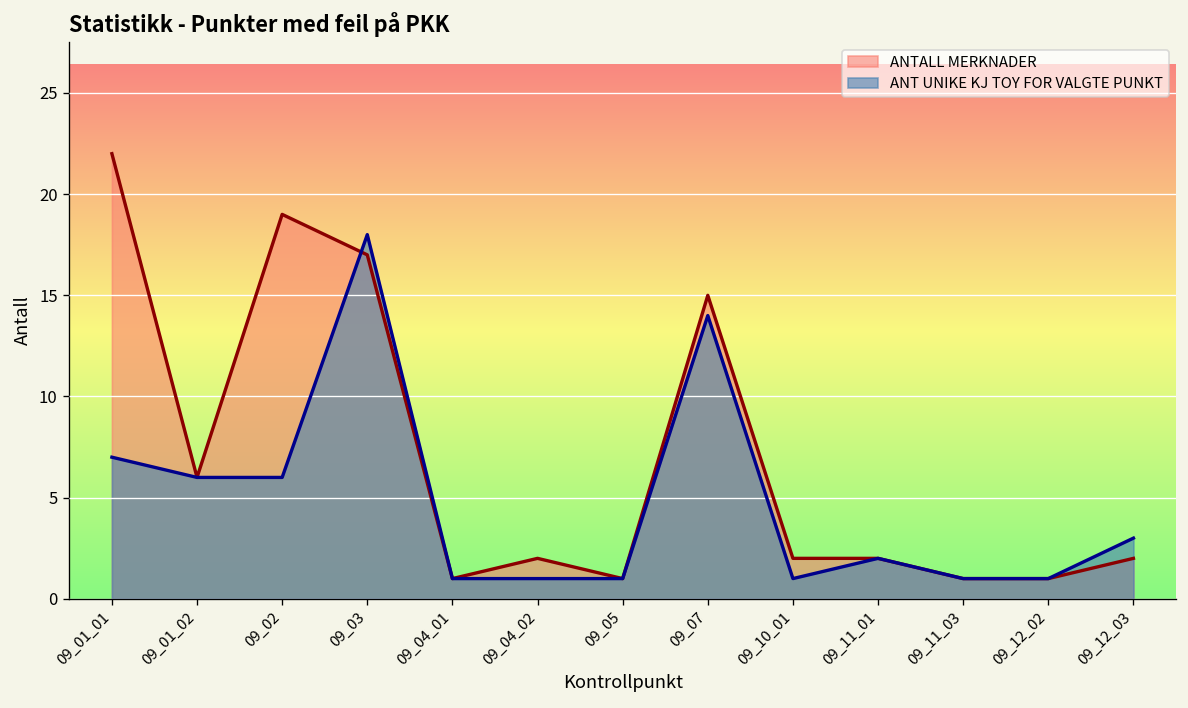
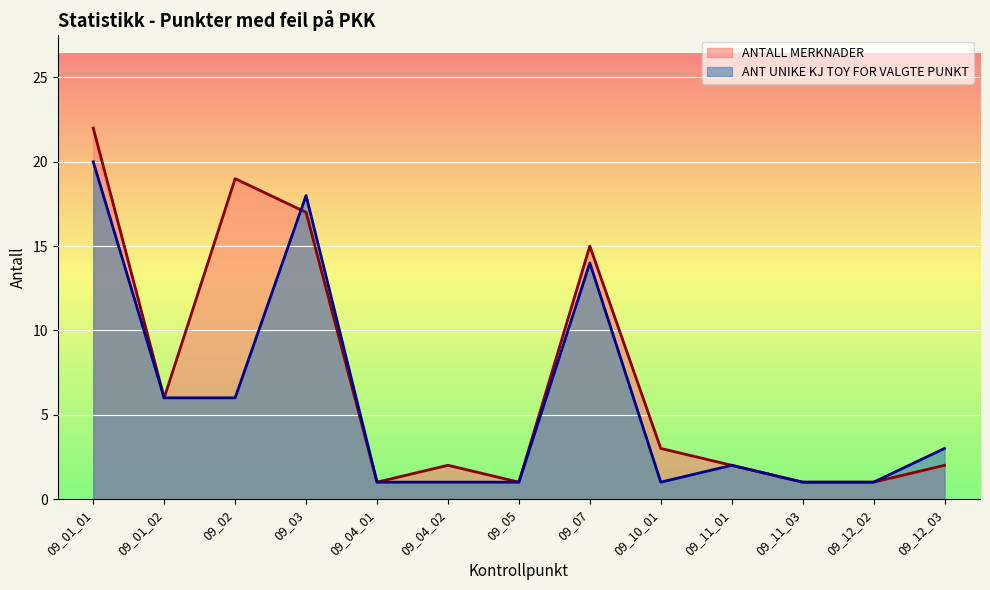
  {
    "ANTALL MERKNADER": {
      "09_01_01": 22,
      "09_02": 19,
      "09_03": 17,
      "09_04_02": 2,
      "09_07": 15,
-     "09_10_01": 2,
+     "09_10_01": 3,
      "09_12_03": 2
    },
    "ANT UNIKE KJ TOY FOR VALGTE PUNKT": {
-     "09_01_01": 7,
+     "09_01_01": 20,
      "09_02": 6,
      "09_03": 18,
      "09_04_02": 1,
      "09_07": 14,
      "09_10_01": 1,
      "09_12_03": 3
    }
  }
